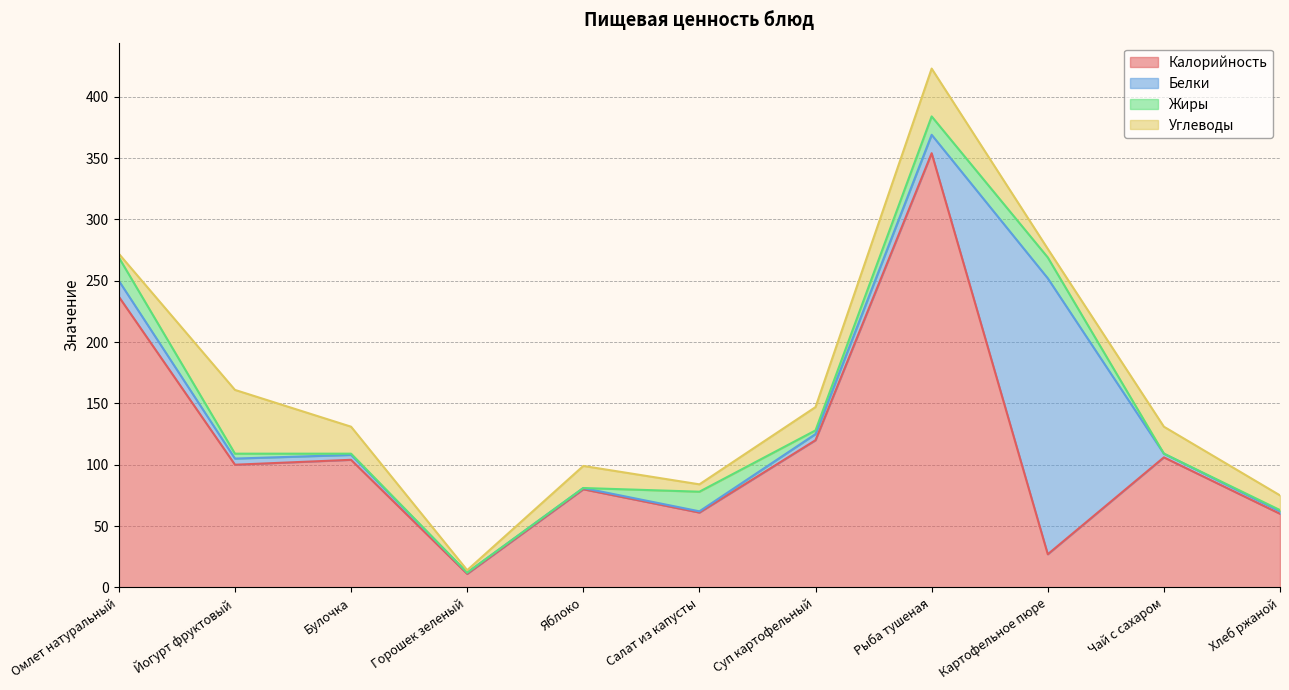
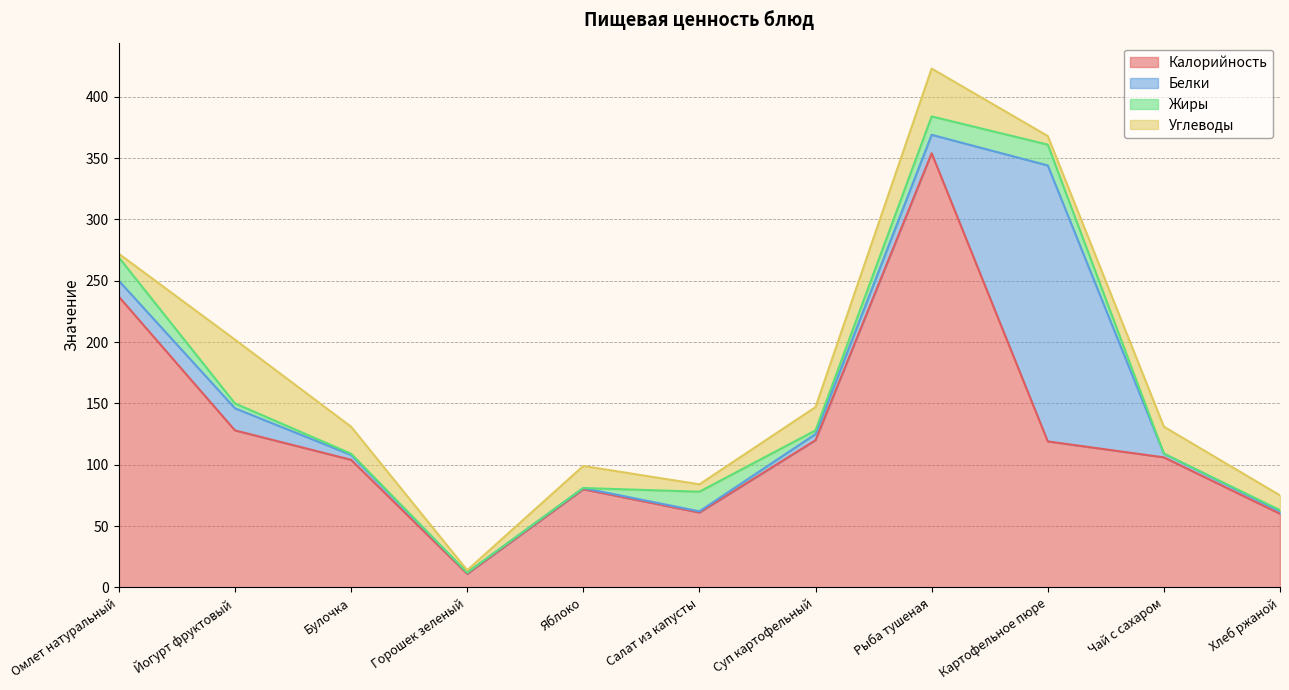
  {
    "Калорийность": {
      "Омлет натуральный": 237,
-     "Йогурт фруктовый": 100,
+     "Йогурт фруктовый": 128,
      "Булочка": 104,
      "Суп картофельный": 120,
      "Рыба тушеная": 354,
-     "Картофельное пюре": 27,
+     "Картофельное пюре": 119,
      "Чай с сахаром": 106
    },
    "Белки": {
      "Омлет натуральный": 13,
-     "Йогурт фруктовый": 5,
+     "Йогурт фруктовый": 18,
      "Суп картофельный": 5,
      "Рыба тушеная": 15,
      "Картофельное пюре": 225
    },
    "Жиры": {
      "Омлет натуральный": 19,
      "Йогурт фруктовый": 4,
      "Салат из капусты": 16,
      "Суп картофельный": 3,
      "Рыба тушеная": 15,
      "Картофельное пюре": 17
    },
    "Углеводы": {
      "Омлет натуральный": 3,
      "Йогурт фруктовый": 52,
      "Булочка": 22,
      "Яблоко": 18,
      "Салат из капусты": 6,
      "Суп картофельный": 19,
      "Рыба тушеная": 39,
      "Картофельное пюре": 7,
      "Чай с сахаром": 22,
      "Хлеб ржаной": 12
    }
  }
